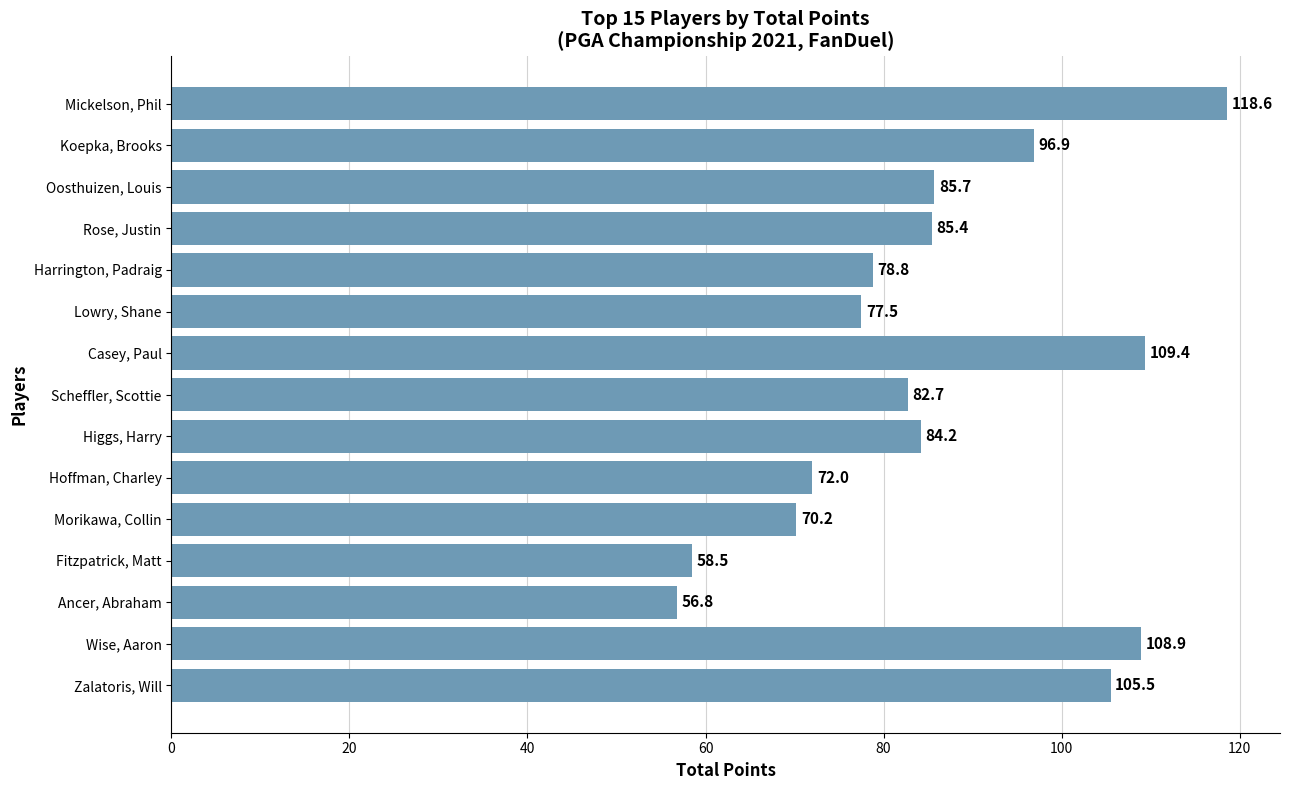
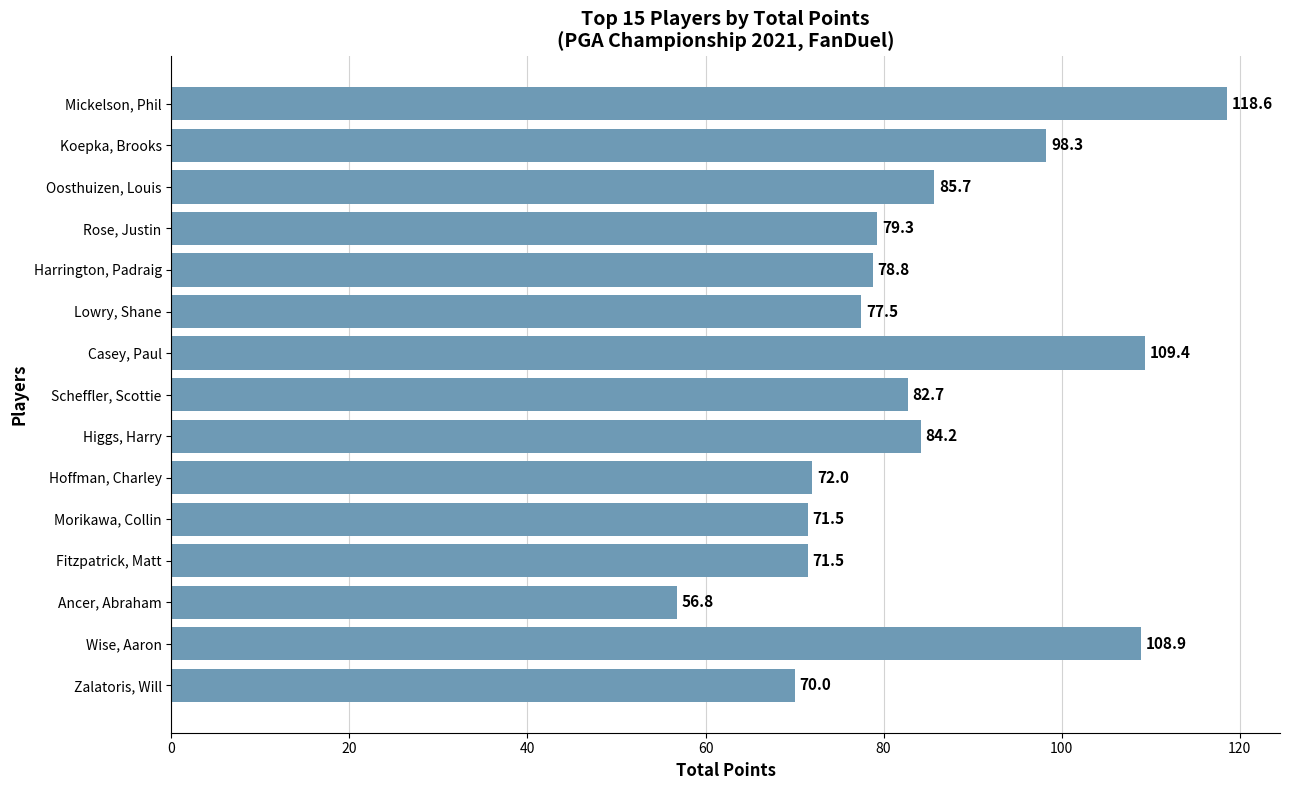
  {
    "Mickelson, Phil": 118.6,
-   "Koepka, Brooks": 96.9,
+   "Koepka, Brooks": 98.3,
    "Oosthuizen, Louis": 85.7,
-   "Rose, Justin": 85.4,
+   "Rose, Justin": 79.3,
    "Harrington, Padraig": 78.8,
    "Lowry, Shane": 77.5,
    "Casey, Paul": 109.4,
    "Scheffler, Scottie": 82.7,
    "Higgs, Harry": 84.2,
    "Hoffman, Charley": 72.0,
-   "Morikawa, Collin": 70.2,
-   "Fitzpatrick, Matt": 58.5,
+   "Morikawa, Collin": 71.5,
+   "Fitzpatrick, Matt": 71.5,
    "Ancer, Abraham": 56.8,
    "Wise, Aaron": 108.9,
-   "Zalatoris, Will": 105.5
+   "Zalatoris, Will": 70.0
  }
